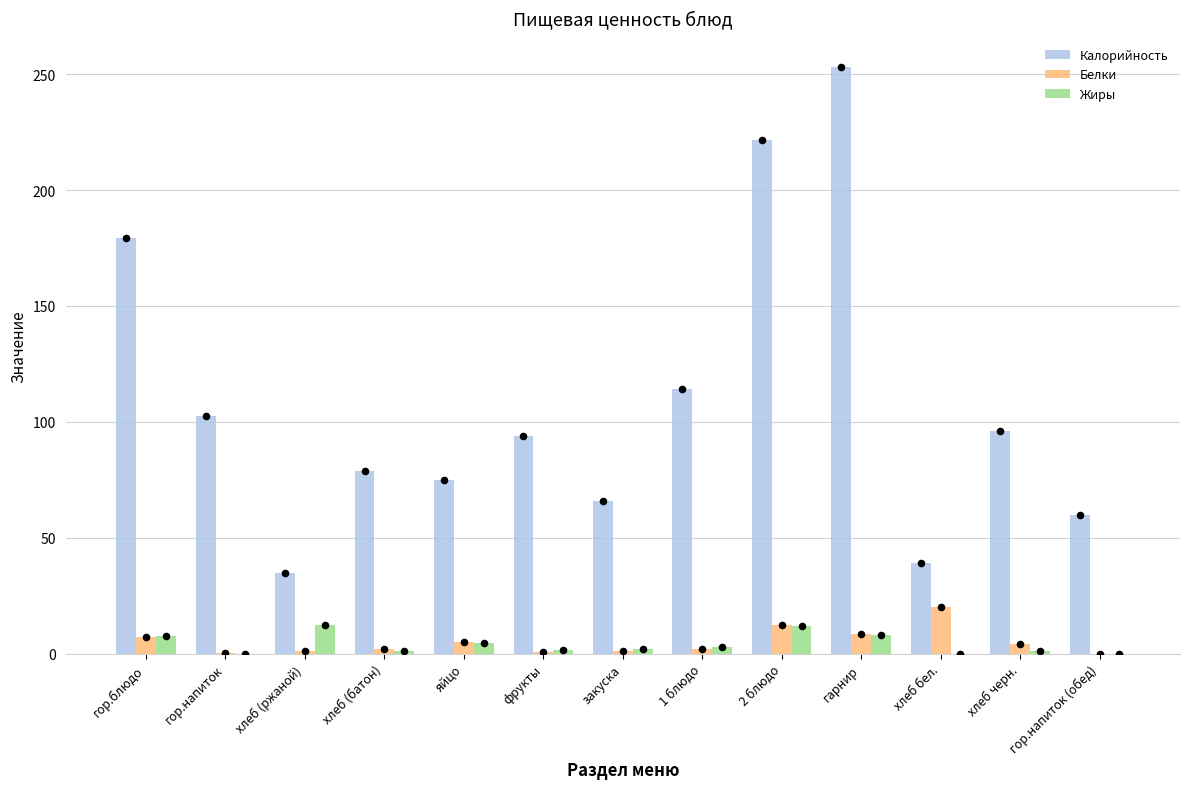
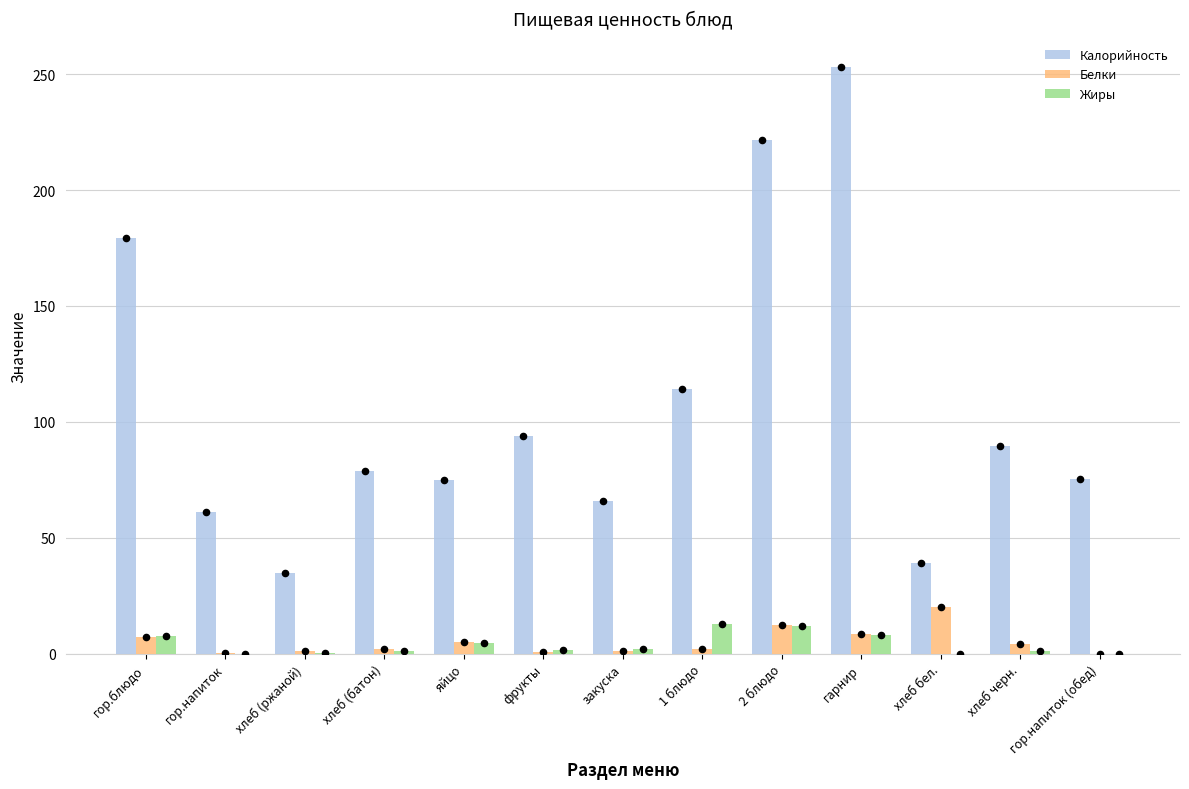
  {
    "Калорийность": {
      "гор.блюдо": 179,
-     "гор.напиток": 102,
+     "гор.напиток": 61,
      "хлеб (ржаной)": 35,
      "хлеб (батон)": 79,
      "яйцо": 75,
      "фрукты": 94,
      "закуска": 66,
      "1 блюдо": 114,
      "2 блюдо": 222,
      "гарнир": 253,
      "хлеб бел.": 39,
-     "хлеб черн.": 96,
-     "гор.напиток (обед)": 60
+     "хлеб черн.": 89,
+     "гор.напиток (обед)": 76
    },
    "Белки": {
      "гор.блюдо": 7,
      "хлеб (ржаной)": 1,
      "хлеб (батон)": 2,
      "яйцо": 5,
      "1 блюдо": 2,
      "2 блюдо": 12,
      "гарнир": 9,
      "хлеб бел.": 20,
      "хлеб черн.": 4,
      "гор.напиток (обед)": 0
    },
    "Жиры": {
      "гор.блюдо": 8,
      "гор.напиток": 0,
-     "хлеб (ржаной)": 12,
+     "хлеб (ржаной)": 0,
      "яйцо": 5,
      "фрукты": 2,
      "закуска": 2,
-     "1 блюдо": 3,
+     "1 блюдо": 13,
      "2 блюдо": 12,
      "гарнир": 8,
      "хлеб бел.": 0,
      "гор.напиток (обед)": 0
    }
  }
